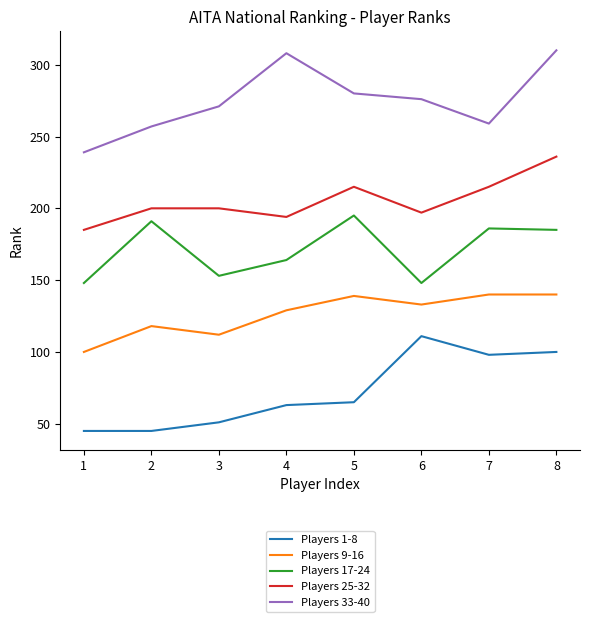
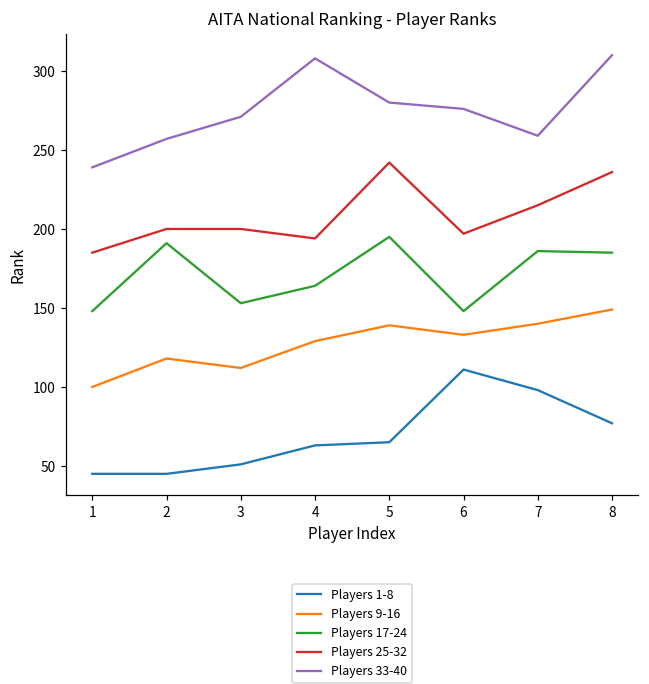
  {
    "Players 1-8": {
      "1": 45,
      "2": 45,
      "3": 51,
      "4": 63,
      "5": 65,
      "6": 111,
      "7": 98,
-     "8": 100
+     "8": 77
    },
    "Players 9-16": {
      "1": 100,
      "2": 118,
      "3": 112,
      "4": 129,
      "5": 139,
      "6": 133,
      "7": 140,
-     "8": 140
+     "8": 149
    },
    "Players 17-24": {
      "1": 148,
      "2": 191,
      "3": 153,
      "4": 164,
      "5": 195,
      "6": 148,
      "7": 186,
      "8": 185
    },
    "Players 25-32": {
      "1": 185,
      "2": 200,
      "3": 200,
      "4": 194,
-     "5": 215,
+     "5": 242,
      "6": 197,
      "7": 215,
      "8": 236
    },
    "Players 33-40": {
      "1": 239,
      "2": 257,
      "3": 271,
      "4": 308,
      "5": 280,
      "6": 276,
      "7": 259,
      "8": 310
    }
  }
